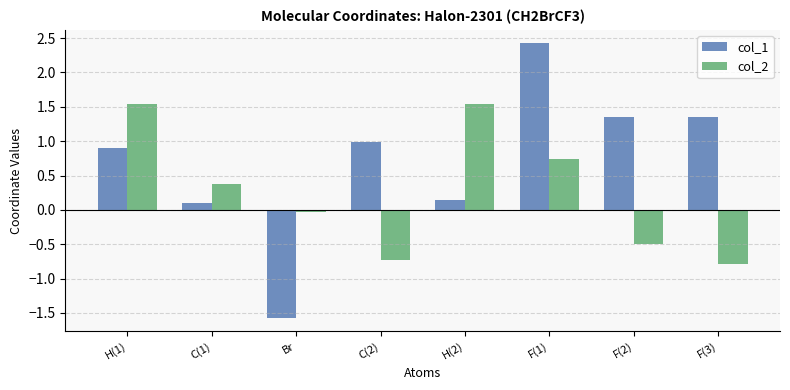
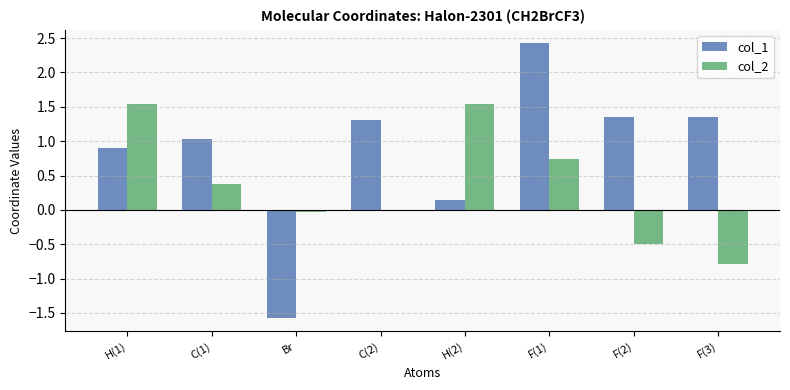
  {
    "col_1": {
      "H(1)": 0.9,
-     "C(1)": 0.1,
+     "C(1)": 1.0,
      "Br": -1.6,
-     "C(2)": 1.0,
+     "C(2)": 1.3,
      "H(2)": 0.1,
      "F(1)": 2.4,
      "F(2)": 1.4,
      "F(3)": 1.4
    },
    "col_2": {
      "H(1)": 1.5,
      "C(1)": 0.4,
-     "C(2)": -0.7,
+     "C(2)": 0.0,
      "H(2)": 1.5,
      "F(1)": 0.7,
      "F(2)": -0.5,
      "F(3)": -0.8
    }
  }
